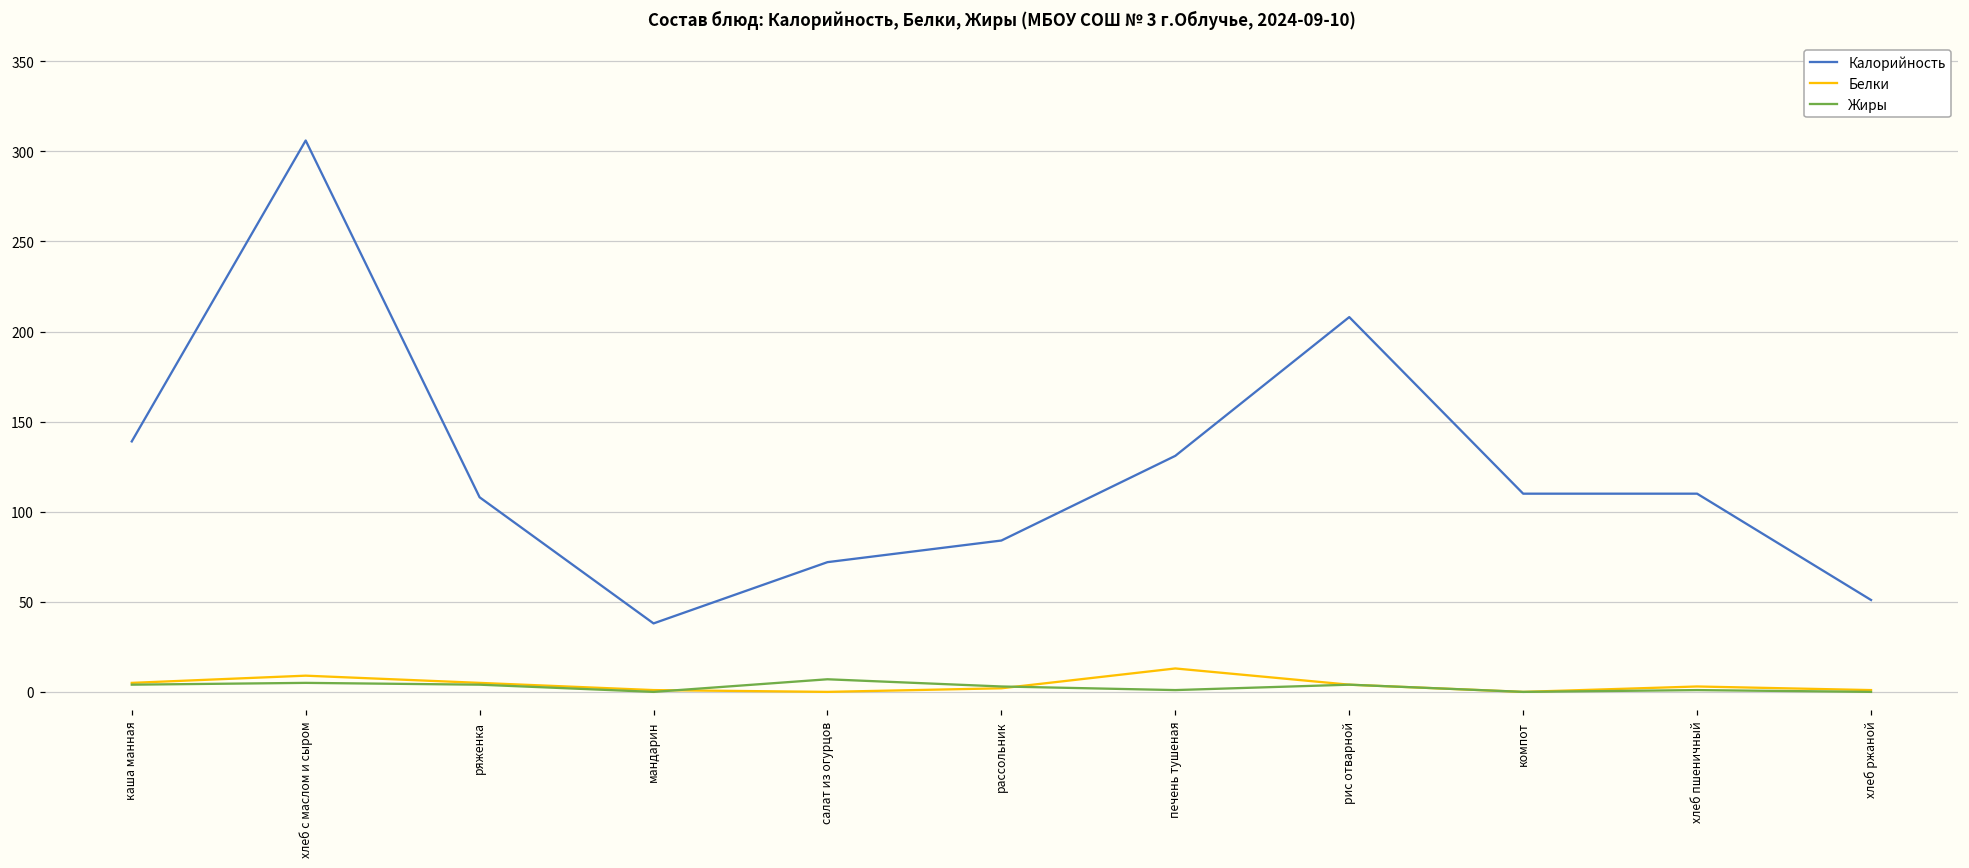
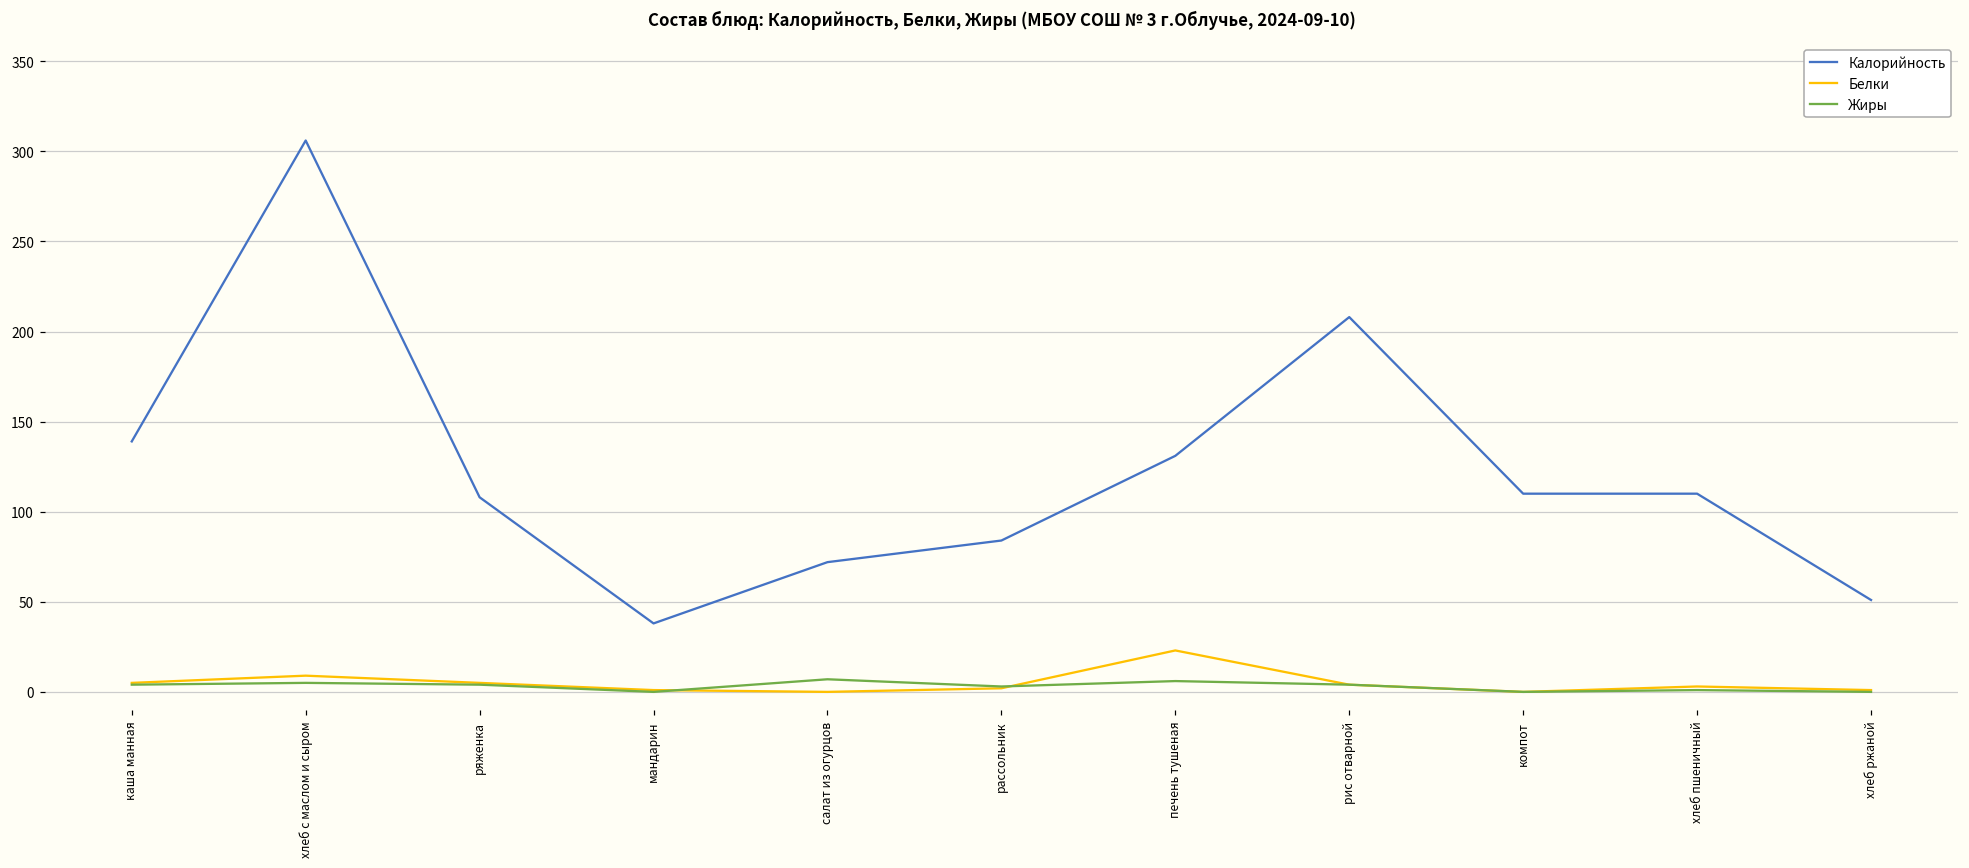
  {
    "Калорийность": {
      "каша манная": 139,
      "хлеб с маслом и сыром": 306,
      "ряженка": 108,
      "мандарин": 38,
      "салат из огурцов": 72,
      "рассольник": 84,
      "печень тушеная": 131,
      "рис отварной": 208,
      "компот": 110,
      "хлеб пшеничный": 110,
      "хлеб ржаной": 51
    },
    "Белки": {
      "хлеб с маслом и сыром": 9,
      "салат из огурцов": 0,
-     "печень тушеная": 13,
+     "печень тушеная": 23,
      "хлеб пшеничный": 3
    },
    "Жиры": {
      "хлеб с маслом и сыром": 5,
      "салат из огурцов": 7,
-     "печень тушеная": 1,
+     "печень тушеная": 6,
      "хлеб пшеничный": 1
    }
  }
